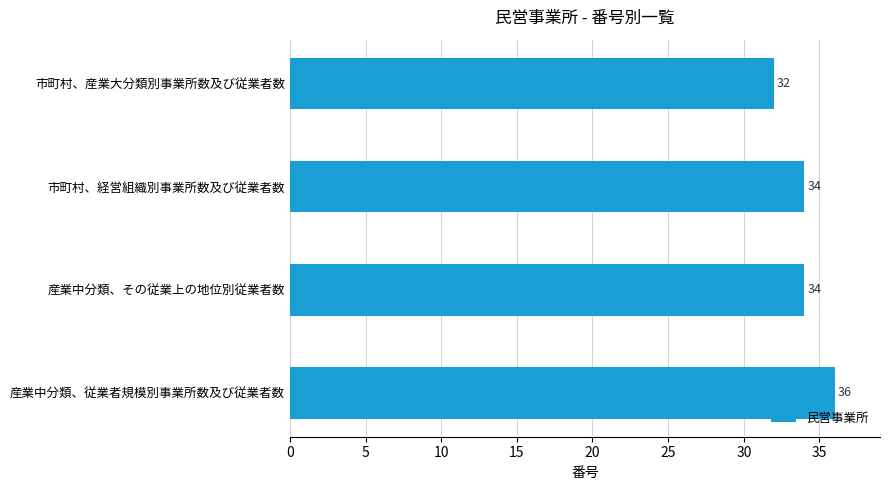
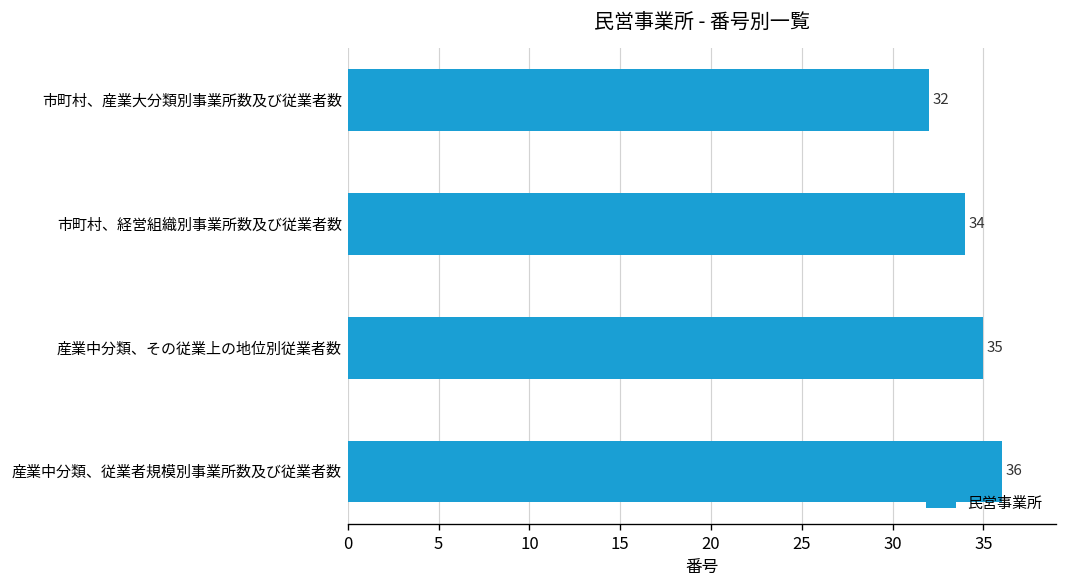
  {
    "市町村、産業大分類別事業所数及び従業者数": 32,
    "市町村、経営組織別事業所数及び従業者数": 34,
-   "産業中分類、その従業上の地位別従業者数": 34,
+   "産業中分類、その従業上の地位別従業者数": 35,
    "産業中分類、従業者規模別事業所数及び従業者数": 36
  }
